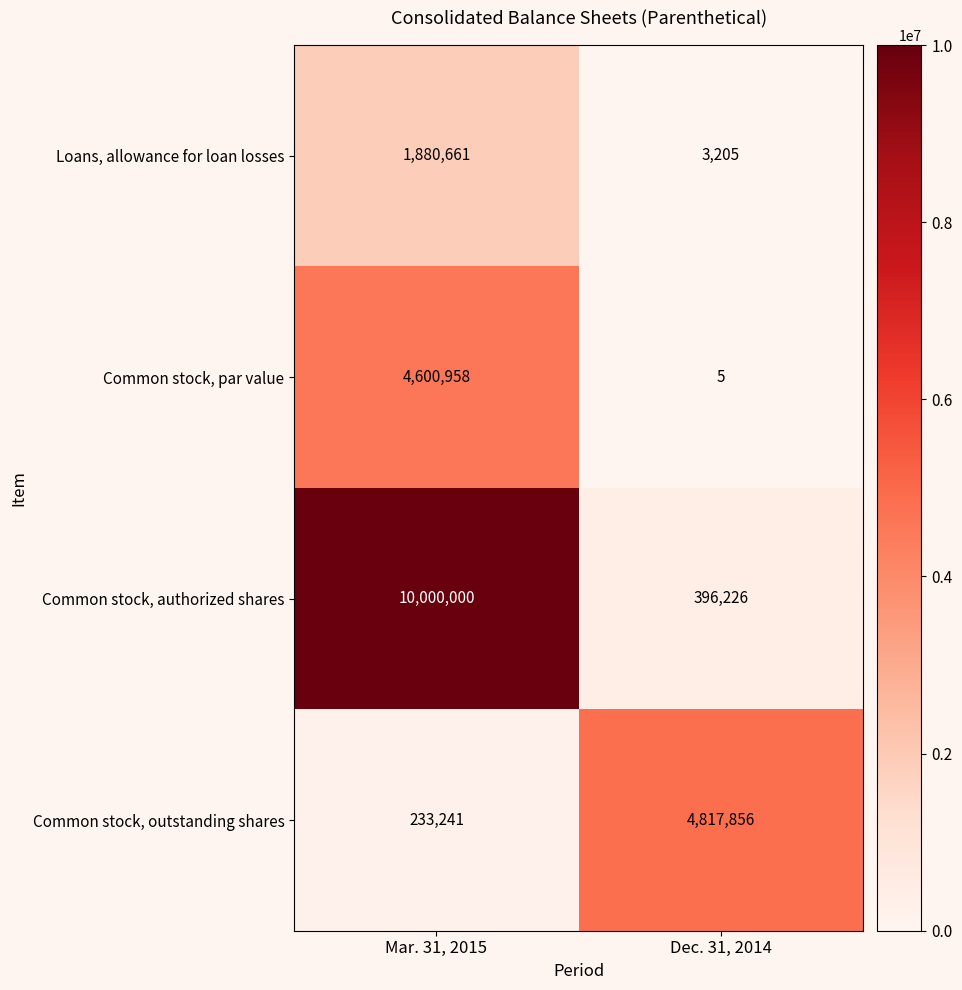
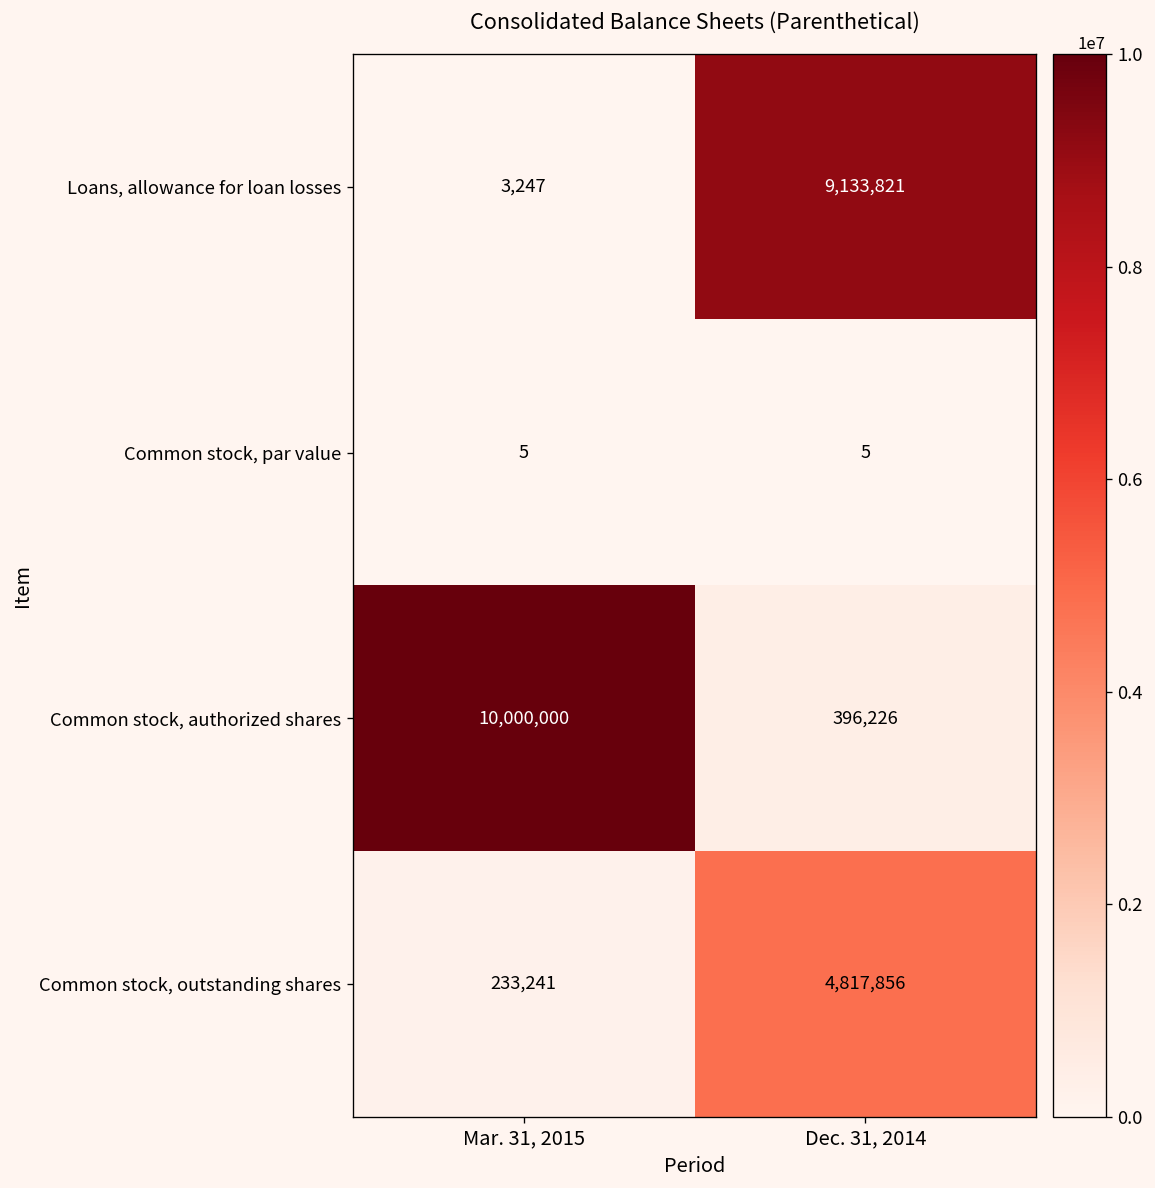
  {
    "Loans, allowance for loan losses": {
-     "Mar. 31, 2015": "1,880,661",
-     "Dec. 31, 2014": "3,205"
+     "Mar. 31, 2015": "3,247",
+     "Dec. 31, 2014": "9,133,821"
    },
    "Common stock, par value": {
-     "Mar. 31, 2015": "4,600,958",
+     "Mar. 31, 2015": "5",
      "Dec. 31, 2014": "5"
    },
    "Common stock, authorized shares": {
      "Mar. 31, 2015": "10,000,000",
      "Dec. 31, 2014": "396,226"
    },
    "Common stock, outstanding shares": {
      "Mar. 31, 2015": "233,241",
      "Dec. 31, 2014": "4,817,856"
    }
  }
